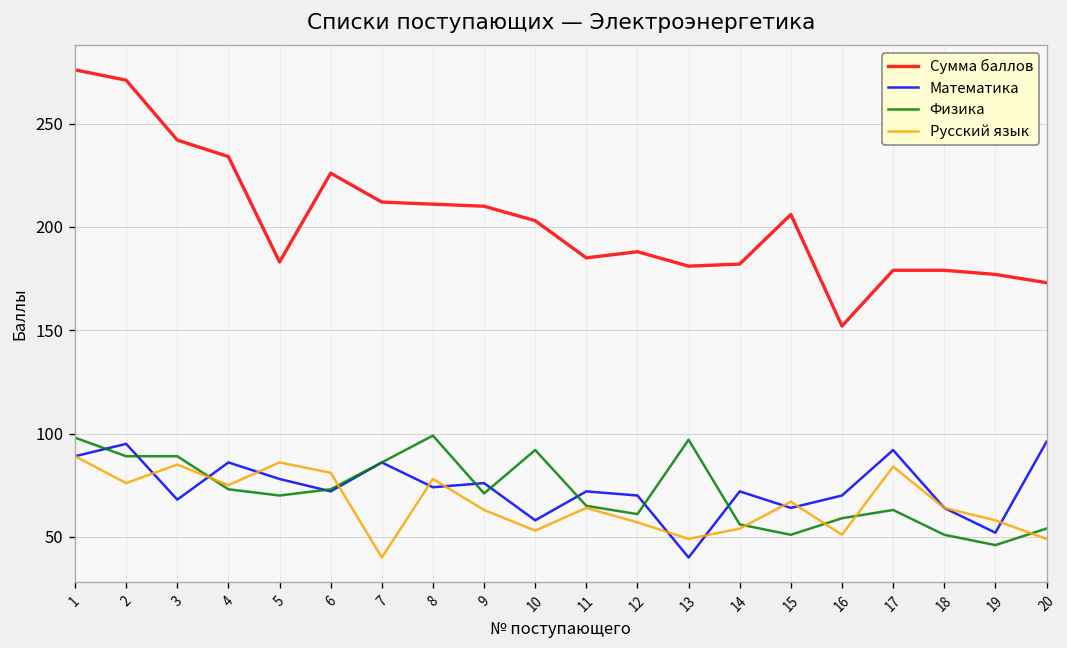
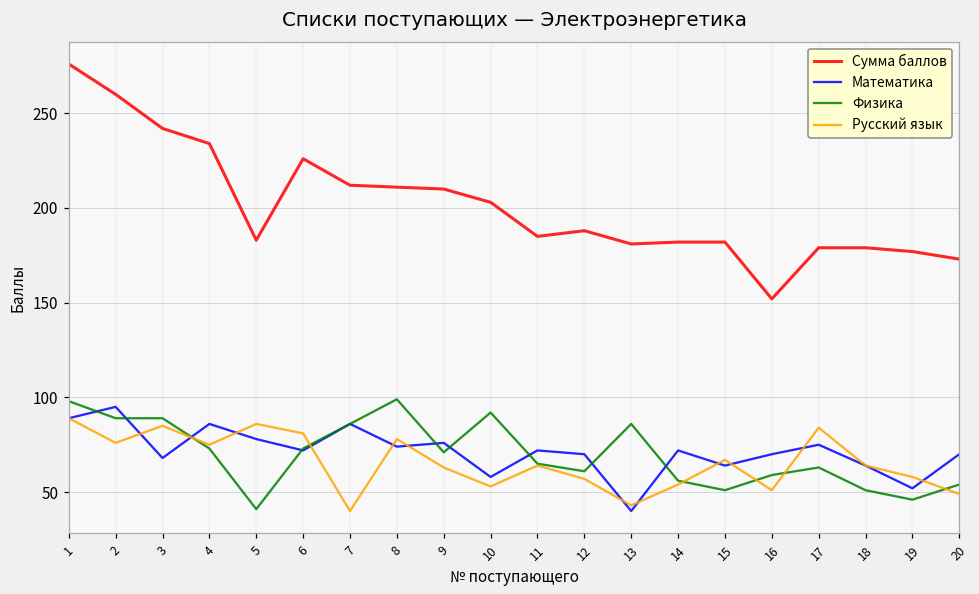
  {
    "Сумма баллов": {
      "1": 276,
-     "2": 271,
+     "2": 260,
      "3": 242,
      "4": 234,
      "5": 183,
      "6": 226,
      "7": 212,
      "8": 211,
      "9": 210,
      "10": 203,
      "11": 185,
      "12": 188,
      "13": 181,
      "14": 182,
-     "15": 206,
+     "15": 182,
      "16": 152,
      "17": 179,
      "18": 179,
      "19": 177,
      "20": 173
    },
    "Математика": {
      "2": 95,
      "3": 68,
      "4": 86,
      "5": 78,
      "8": 74,
      "9": 76,
      "10": 58,
      "11": 72,
      "12": 70,
      "13": 40,
      "14": 72,
      "15": 64,
      "16": 70,
-     "17": 92,
+     "17": 75,
      "19": 52,
-     "20": 96
+     "20": 70
    },
    "Физика": {
      "1": 98,
      "2": 89,
      "3": 89,
      "4": 73,
-     "5": 70,
+     "5": 41,
      "8": 99,
      "9": 71,
      "10": 92,
      "12": 61,
-     "13": 97,
+     "13": 86,
      "14": 56,
      "15": 51,
      "16": 59,
      "17": 63,
      "18": 51,
      "19": 46,
      "20": 54
    },
    "Русский язык": {
      "2": 76,
      "3": 85,
      "4": 75,
      "5": 86,
      "6": 81,
      "7": 40,
      "8": 78,
      "9": 63,
      "10": 53,
      "12": 57,
-     "13": 49,
+     "13": 43,
      "14": 54,
      "15": 67,
      "16": 51,
      "17": 84,
      "19": 58,
      "20": 49
    }
  }
